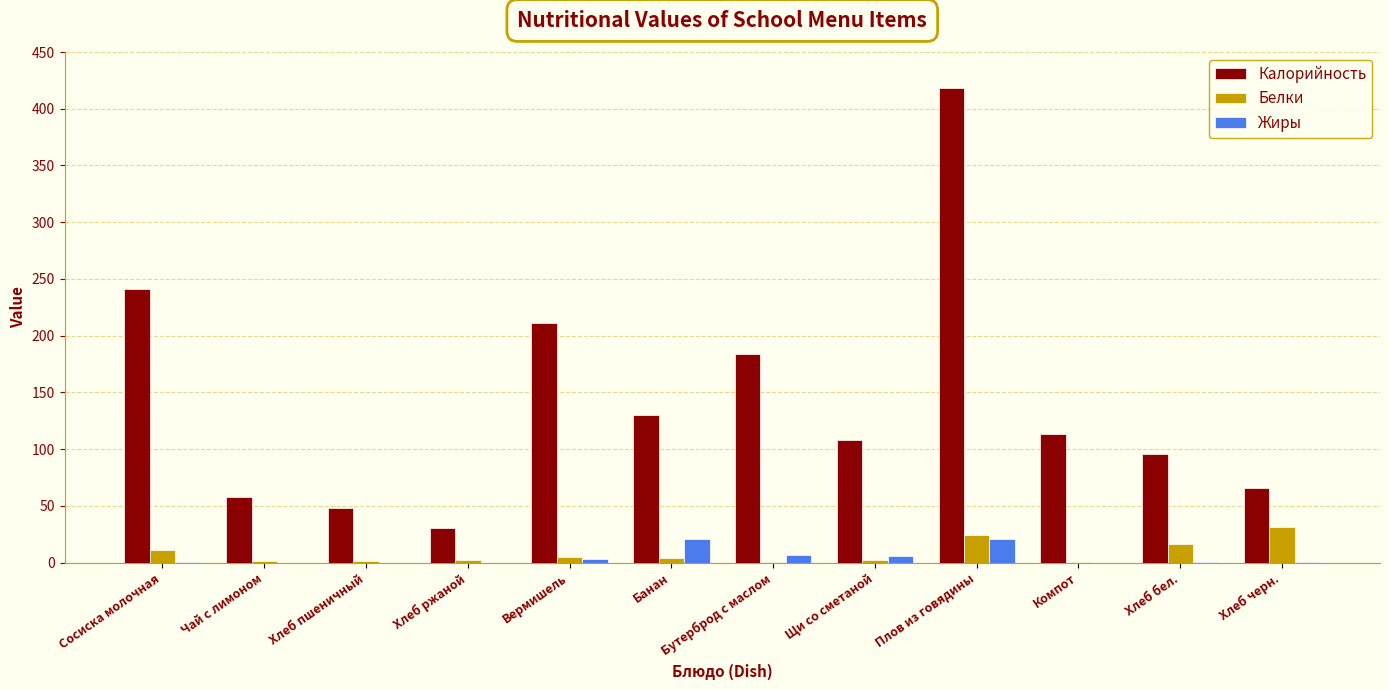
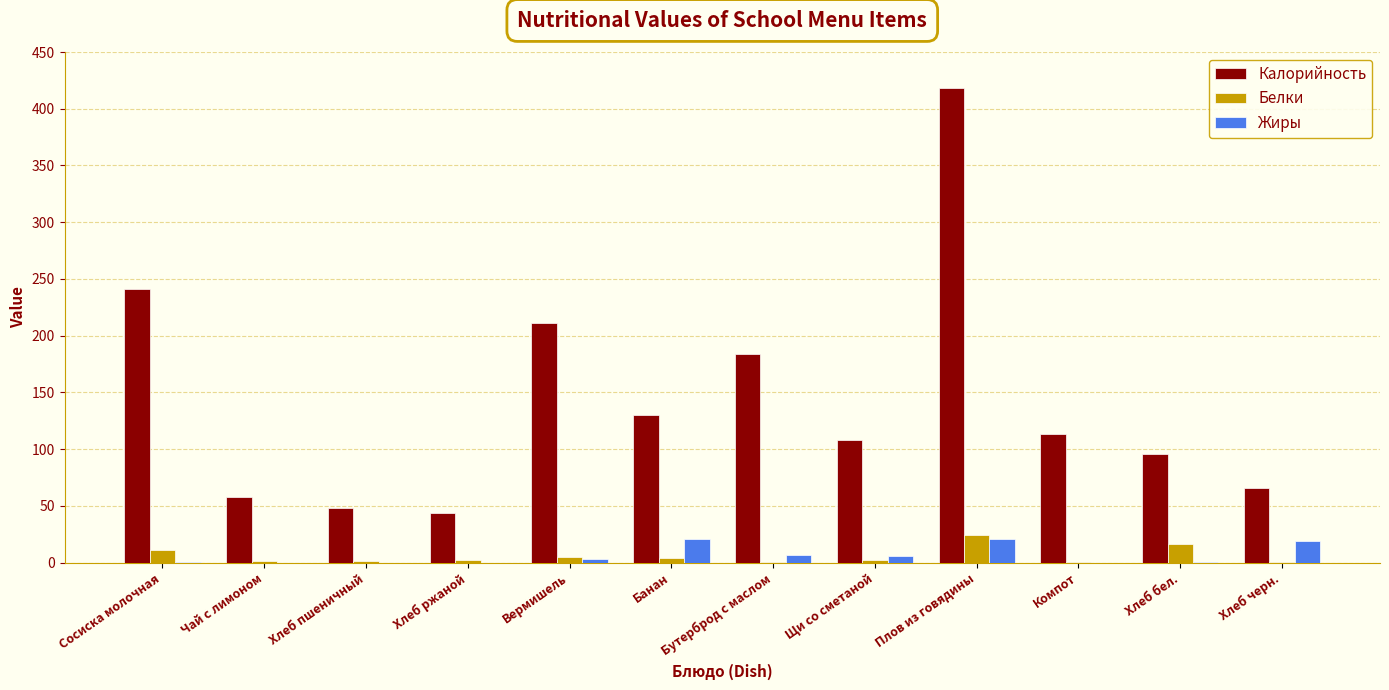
  {
    "Калорийность": {
      "Сосиска молочная": 241,
      "Чай с лимоном": 58,
      "Хлеб пшеничный": 48,
-     "Хлеб ржаной": 31,
+     "Хлеб ржаной": 44,
      "Вермишель": 211,
      "Банан": 130,
      "Бутерброд с маслом": 184,
      "Щи со сметаной": 108,
      "Плов из говядины": 418,
      "Компот": 114,
      "Хлеб бел.": 96,
      "Хлеб черн.": 66
    },
    "Белки": {
      "Сосиска молочная": 11,
      "Вермишель": 5,
      "Банан": 4,
      "Плов из говядины": 24,
      "Хлеб бел.": 16,
-     "Хлеб черн.": 32
+     "Хлеб черн.": 0
    },
    "Жиры": {
      "Вермишель": 3,
      "Банан": 21,
      "Бутерброд с маслом": 7,
      "Щи со сметаной": 6,
      "Плов из говядины": 21,
      "Компот": 0,
-     "Хлеб черн.": 0
+     "Хлеб черн.": 19
    }
  }
